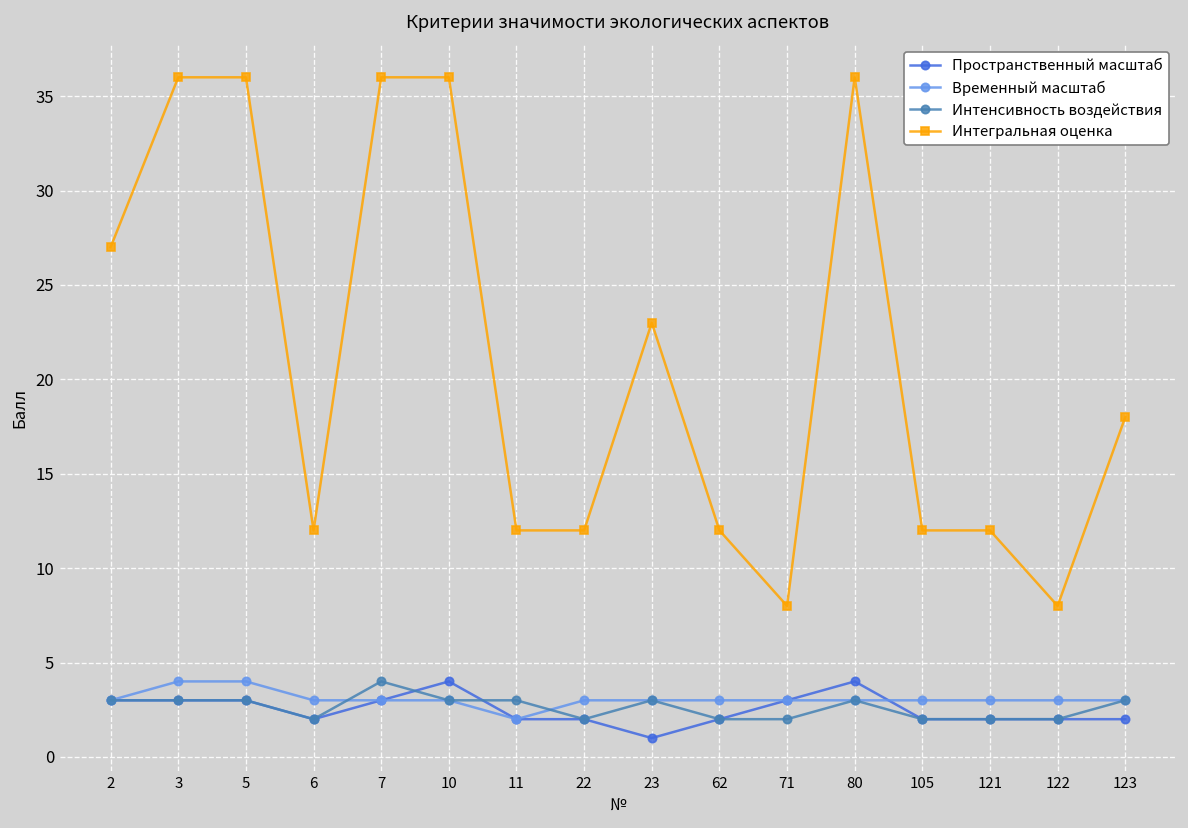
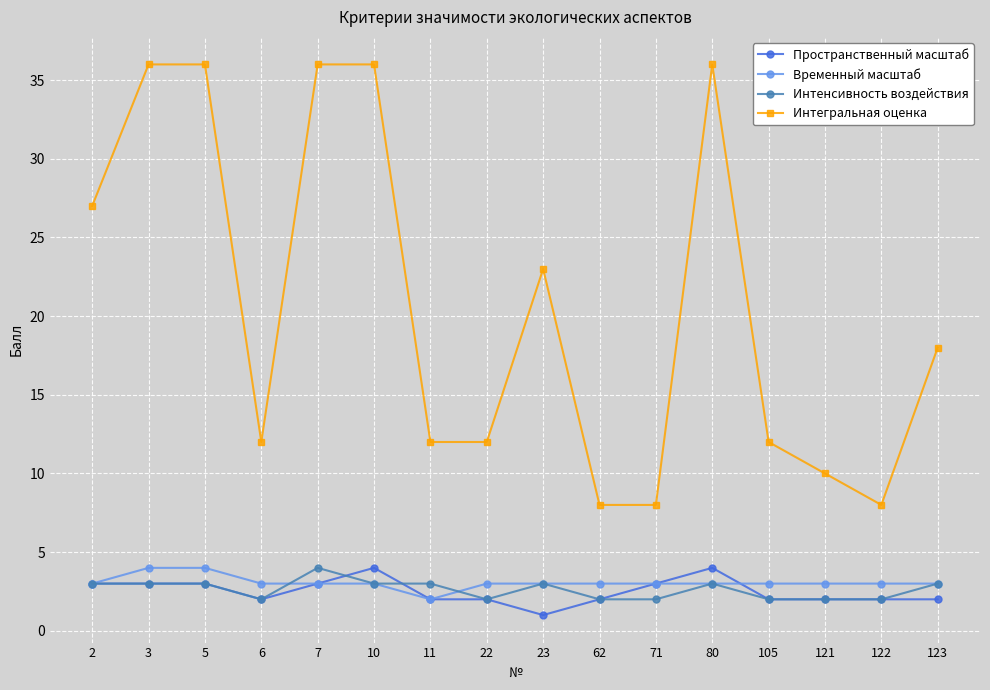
  {
    "Интегральная оценка": {
      "2": 27,
      "3": 36,
      "5": 36,
      "6": 12,
      "7": 36,
      "10": 36,
      "11": 12,
      "22": 12,
      "23": 23,
-     "62": 12,
+     "62": 8,
      "71": 8,
      "80": 36,
      "105": 12,
-     "121": 12,
+     "121": 10,
      "122": 8,
      "123": 18
    }
  }
